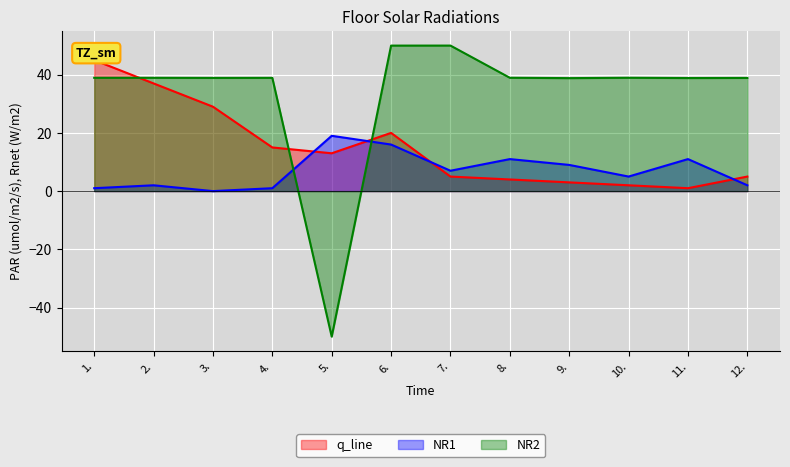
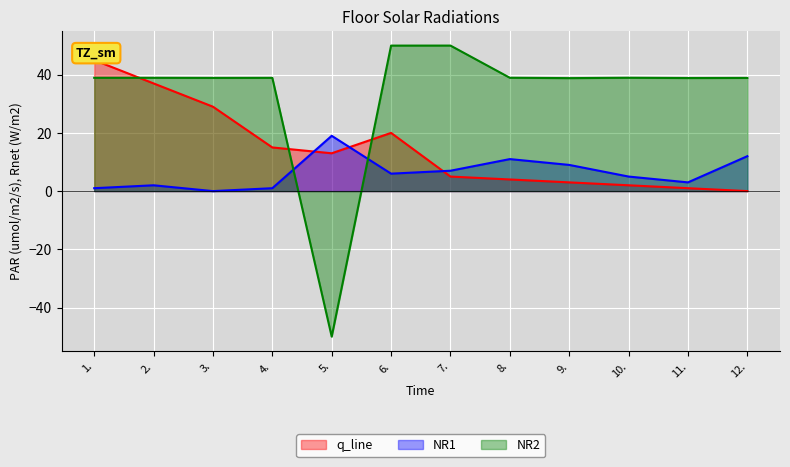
  {
    "q_line": {
      "2.": 37,
      "3.": 29,
      "4.": 15,
      "5.": 13,
      "6.": 20,
      "7.": 5,
      "8.": 4,
      "9.": 3,
      "10.": 2,
      "11.": 1,
-     "12.": 5
+     "12.": 0
    },
    "NR1": {
      "1.": 1,
      "2.": 2,
      "3.": 0,
      "4.": 1,
      "5.": 19,
-     "6.": 16,
+     "6.": 6,
      "7.": 7,
      "8.": 11,
      "9.": 9,
      "10.": 5,
-     "11.": 11,
-     "12.": 2
+     "11.": 3,
+     "12.": 12
    }
  }
